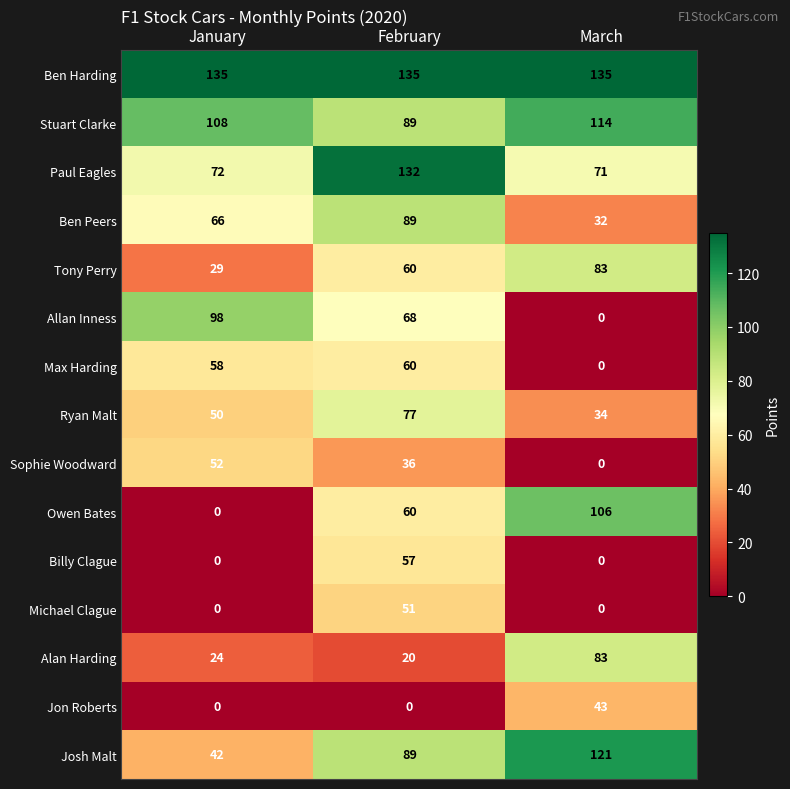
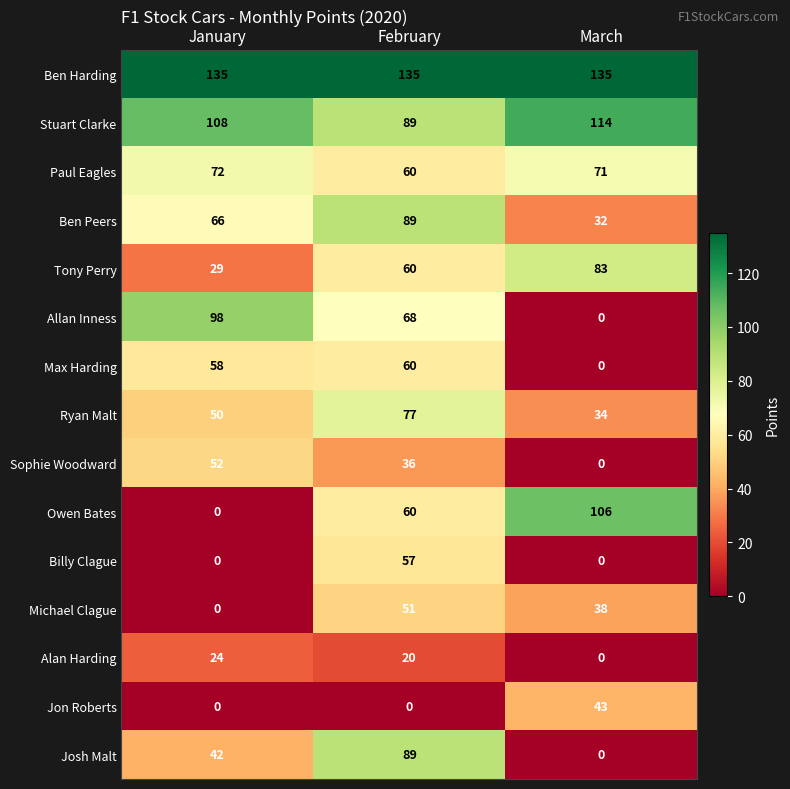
  {
    "Ben Harding": {
      "January": 135,
      "February": 135,
      "March": 135
    },
    "Stuart Clarke": {
      "January": 108,
      "February": 89,
      "March": 114
    },
    "Paul Eagles": {
      "January": 72,
-     "February": 132,
+     "February": 60,
      "March": 71
    },
    "Ben Peers": {
      "January": 66,
      "February": 89,
      "March": 32
    },
    "Tony Perry": {
      "January": 29,
      "February": 60,
      "March": 83
    },
    "Allan Inness": {
      "January": 98,
      "February": 68,
      "March": 0
    },
    "Max Harding": {
      "January": 58,
      "February": 60,
      "March": 0
    },
    "Ryan Malt": {
      "January": 50,
      "February": 77,
      "March": 34
    },
    "Sophie Woodward": {
      "January": 52,
      "February": 36,
      "March": 0
    },
    "Owen Bates": {
      "January": 0,
      "February": 60,
      "March": 106
    },
    "Billy Clague": {
      "January": 0,
      "February": 57,
      "March": 0
    },
    "Michael Clague": {
      "January": 0,
      "February": 51,
-     "March": 0
+     "March": 38
    },
    "Alan Harding": {
      "January": 24,
      "February": 20,
-     "March": 83
+     "March": 0
    },
    "Jon Roberts": {
      "January": 0,
      "February": 0,
      "March": 43
    },
    "Josh Malt": {
      "January": 42,
      "February": 89,
-     "March": 121
+     "March": 0
    }
  }
